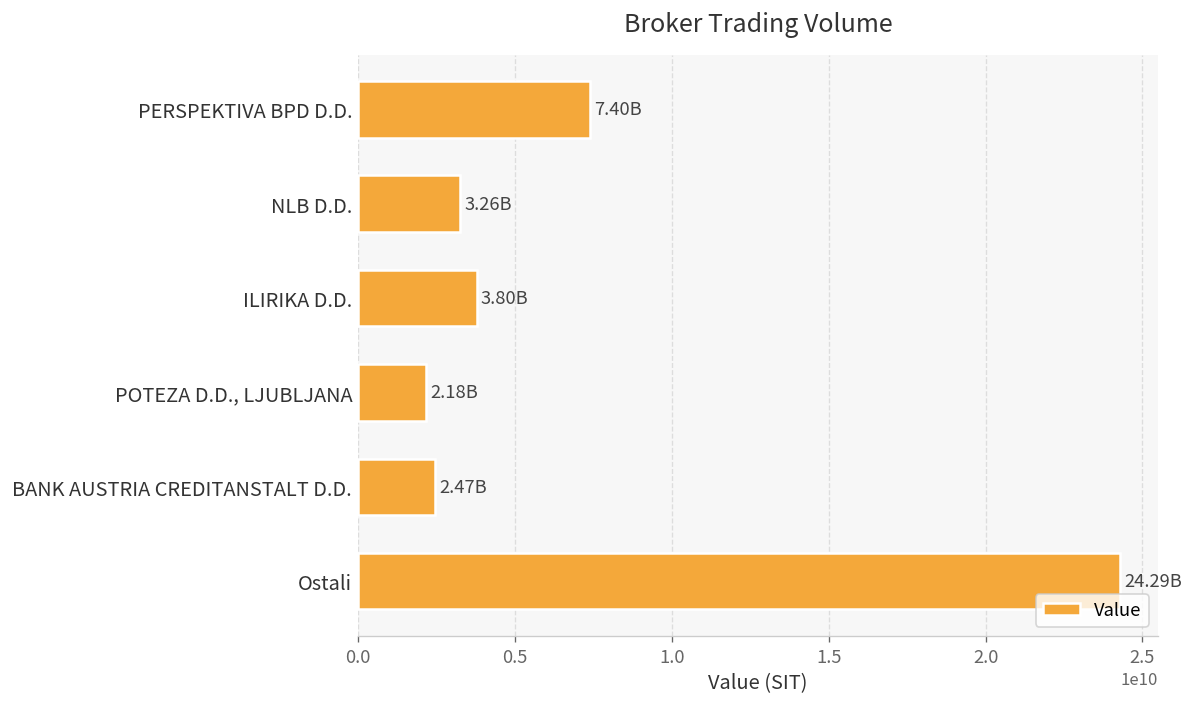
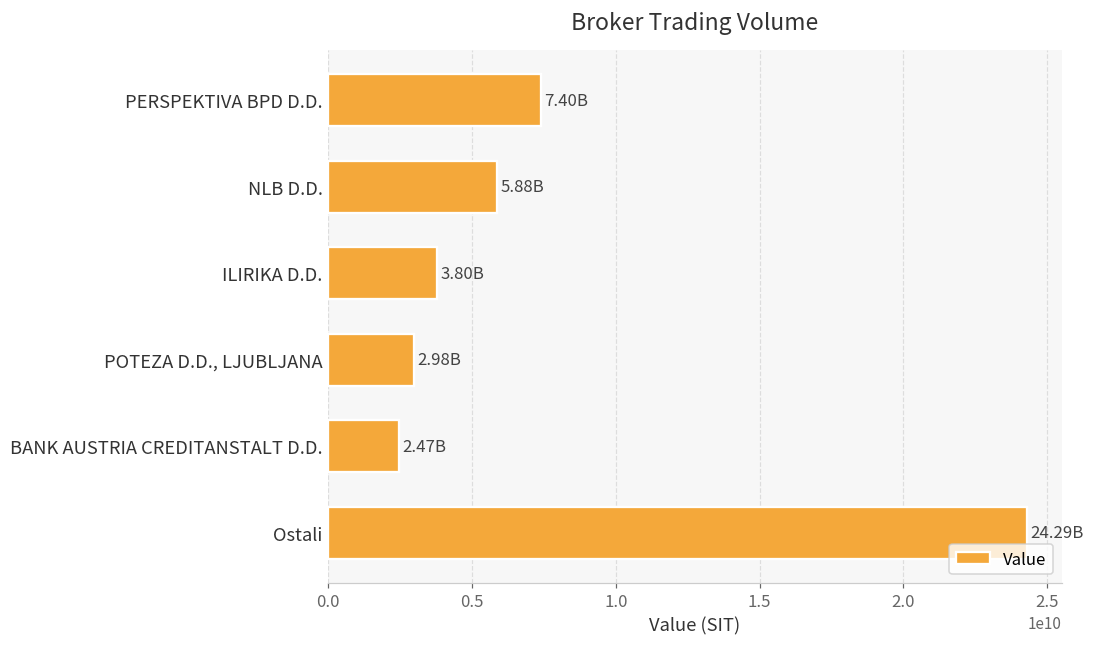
  {
    "PERSPEKTIVA BPD D.D.": "7.40B",
-   "NLB D.D.": "3.26B",
+   "NLB D.D.": "5.88B",
    "ILIRIKA D.D.": "3.80B",
-   "POTEZA D.D., LJUBLJANA": "2.18B",
+   "POTEZA D.D., LJUBLJANA": "2.98B",
    "BANK AUSTRIA CREDITANSTALT D.D.": "2.47B",
    "Ostali": "24.29B"
  }
